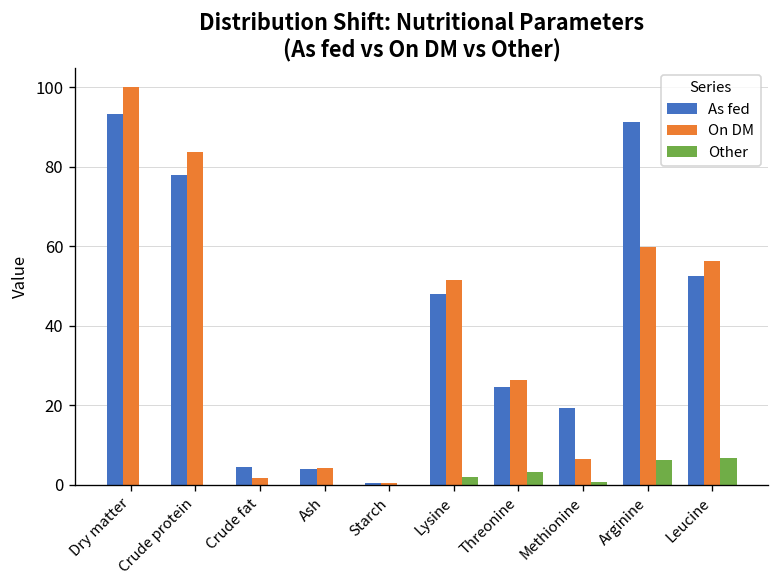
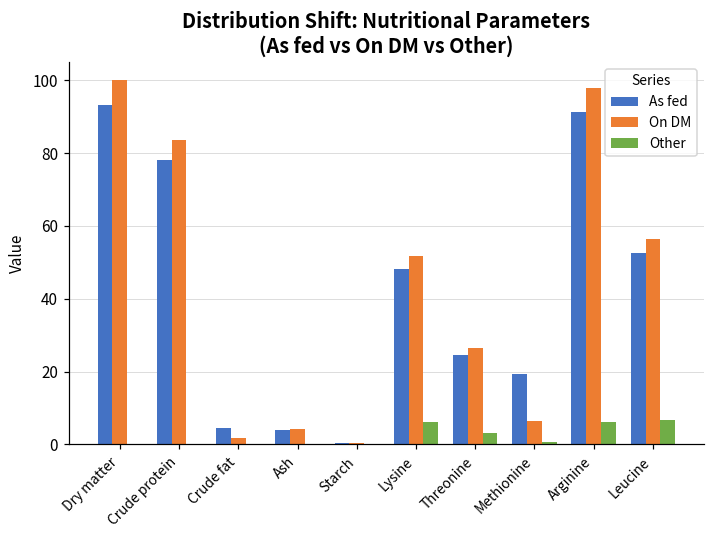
  {
    "As fed": {
      "Dry matter": 93,
      "Crude protein": 78,
      "Crude fat": 4,
      "Ash": 4,
      "Lysine": 48,
      "Threonine": 25,
      "Methionine": 19,
      "Arginine": 91,
      "Leucine": 53
    },
    "On DM": {
      "Dry matter": 100,
      "Crude protein": 84,
      "Crude fat": 2,
      "Ash": 4,
      "Lysine": 52,
      "Threonine": 26,
      "Methionine": 7,
-     "Arginine": 60,
+     "Arginine": 98,
      "Leucine": 56
    },
    "Other": {
      "Dry matter": 0,
      "Crude protein": 0,
      "Crude fat": 0,
      "Ash": 0,
      "Starch": 0,
-     "Lysine": 2,
+     "Lysine": 6,
      "Threonine": 3,
      "Methionine": 1,
      "Arginine": 6,
      "Leucine": 7
    }
  }
